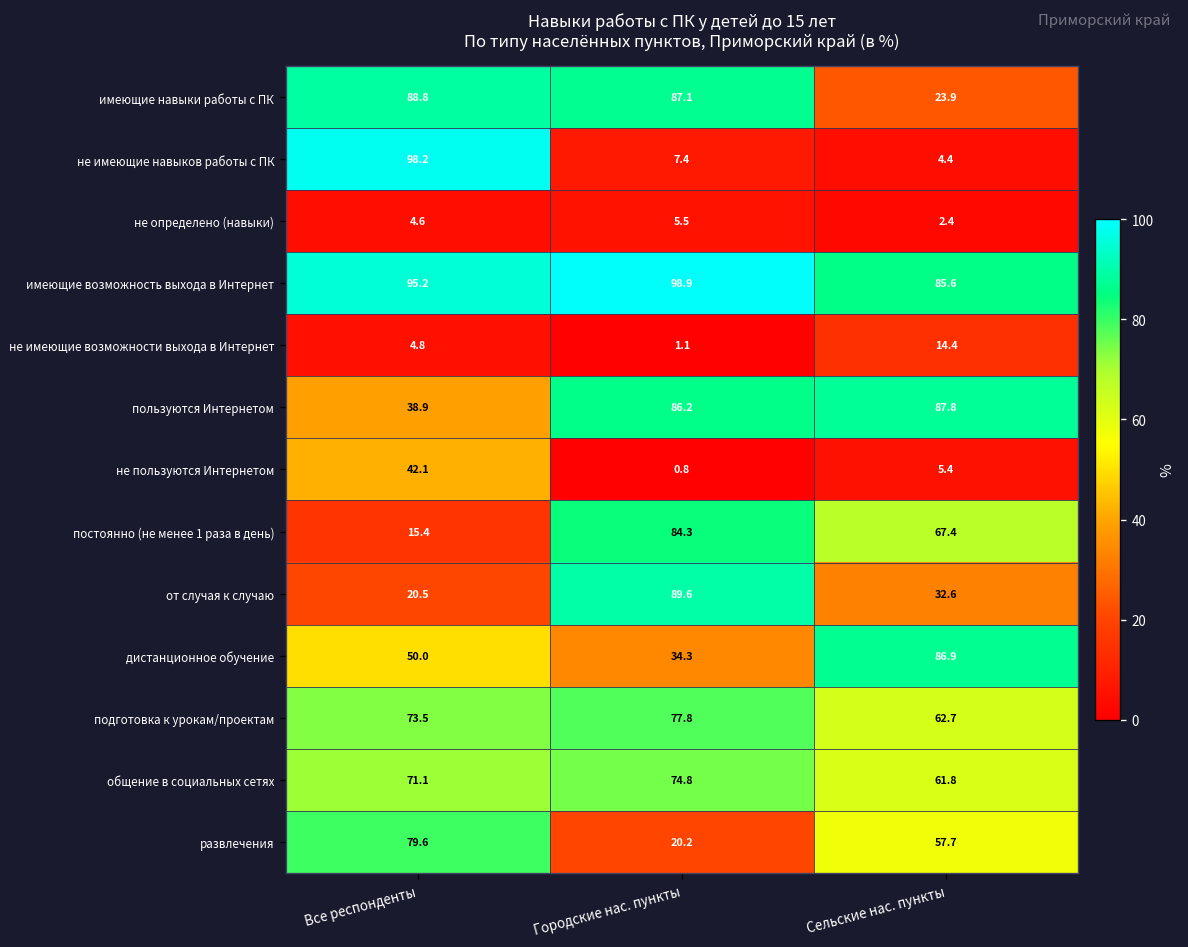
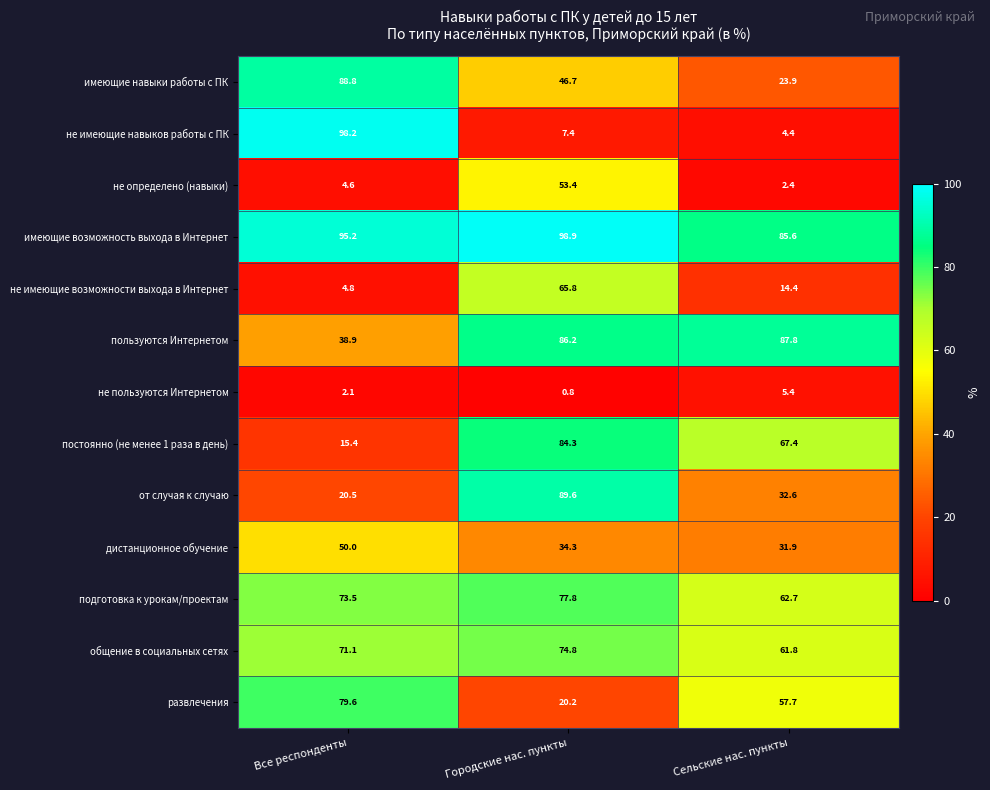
  {
    "имеющие навыки работы с ПК": {
      "Все респонденты": 88.8,
-     "Городские нас. пункты": 87.1,
+     "Городские нас. пункты": 46.7,
      "Сельские нас. пункты": 23.9
    },
    "не имеющие навыков работы с ПК": {
      "Все респонденты": 98.2,
      "Городские нас. пункты": 7.4,
      "Сельские нас. пункты": 4.4
    },
    "не определено (навыки)": {
      "Все респонденты": 4.6,
-     "Городские нас. пункты": 5.5,
+     "Городские нас. пункты": 53.4,
      "Сельские нас. пункты": 2.4
    },
    "имеющие возможность выхода в Интернет": {
      "Все респонденты": 95.2,
      "Городские нас. пункты": 98.9,
      "Сельские нас. пункты": 85.6
    },
    "не имеющие возможности выхода в Интернет": {
      "Все респонденты": 4.8,
-     "Городские нас. пункты": 1.1,
+     "Городские нас. пункты": 65.8,
      "Сельские нас. пункты": 14.4
    },
    "пользуются Интернетом": {
      "Все респонденты": 38.9,
      "Городские нас. пункты": 86.2,
      "Сельские нас. пункты": 87.8
    },
    "не пользуются Интернетом": {
-     "Все респонденты": 42.1,
+     "Все респонденты": 2.1,
      "Городские нас. пункты": 0.8,
      "Сельские нас. пункты": 5.4
    },
    "постоянно (не менее 1 раза в день)": {
      "Все респонденты": 15.4,
      "Городские нас. пункты": 84.3,
      "Сельские нас. пункты": 67.4
    },
    "от случая к случаю": {
      "Все респонденты": 20.5,
      "Городские нас. пункты": 89.6,
      "Сельские нас. пункты": 32.6
    },
    "дистанционное обучение": {
      "Все респонденты": 50.0,
      "Городские нас. пункты": 34.3,
-     "Сельские нас. пункты": 86.9
+     "Сельские нас. пункты": 31.9
    },
    "подготовка к урокам/проектам": {
      "Все респонденты": 73.5,
      "Городские нас. пункты": 77.8,
      "Сельские нас. пункты": 62.7
    },
    "общение в социальных сетях": {
      "Все респонденты": 71.1,
      "Городские нас. пункты": 74.8,
      "Сельские нас. пункты": 61.8
    },
    "развлечения": {
      "Все респонденты": 79.6,
      "Городские нас. пункты": 20.2,
      "Сельские нас. пункты": 57.7
    }
  }
